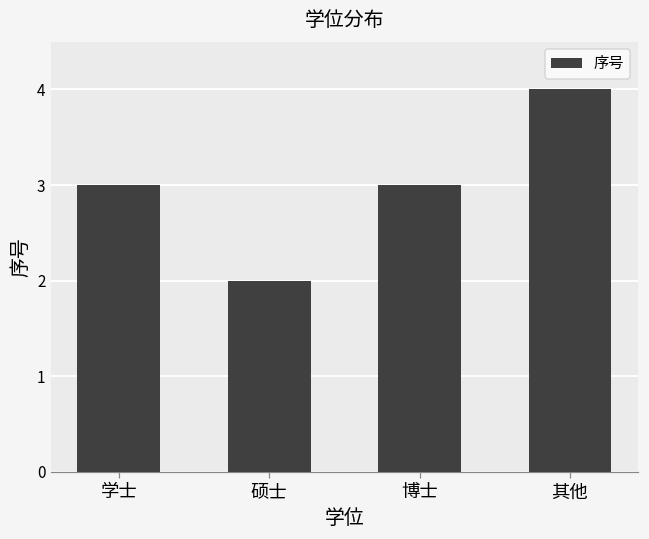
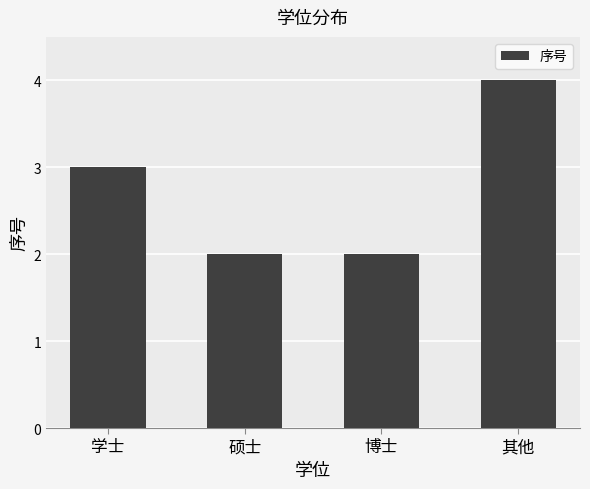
  {
    "学士": 3,
    "硕士": 2,
-   "博士": 3,
+   "博士": 2,
    "其他": 4
  }
